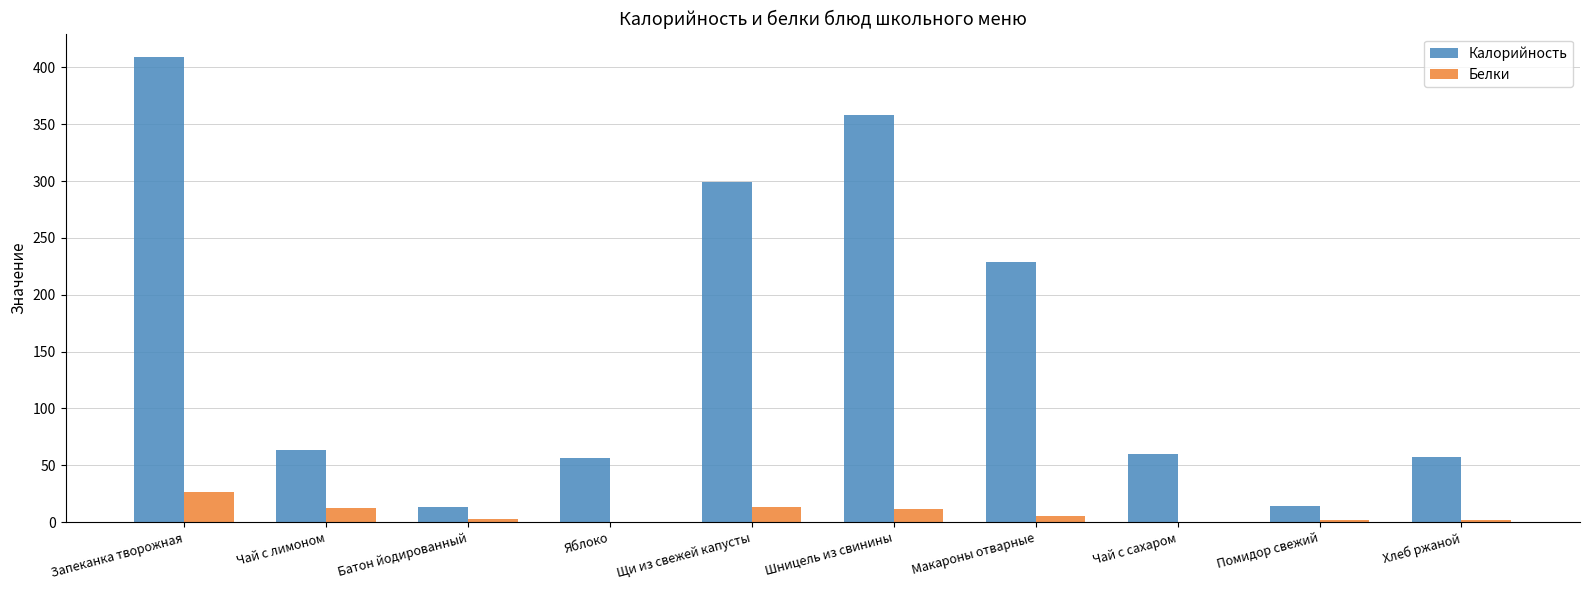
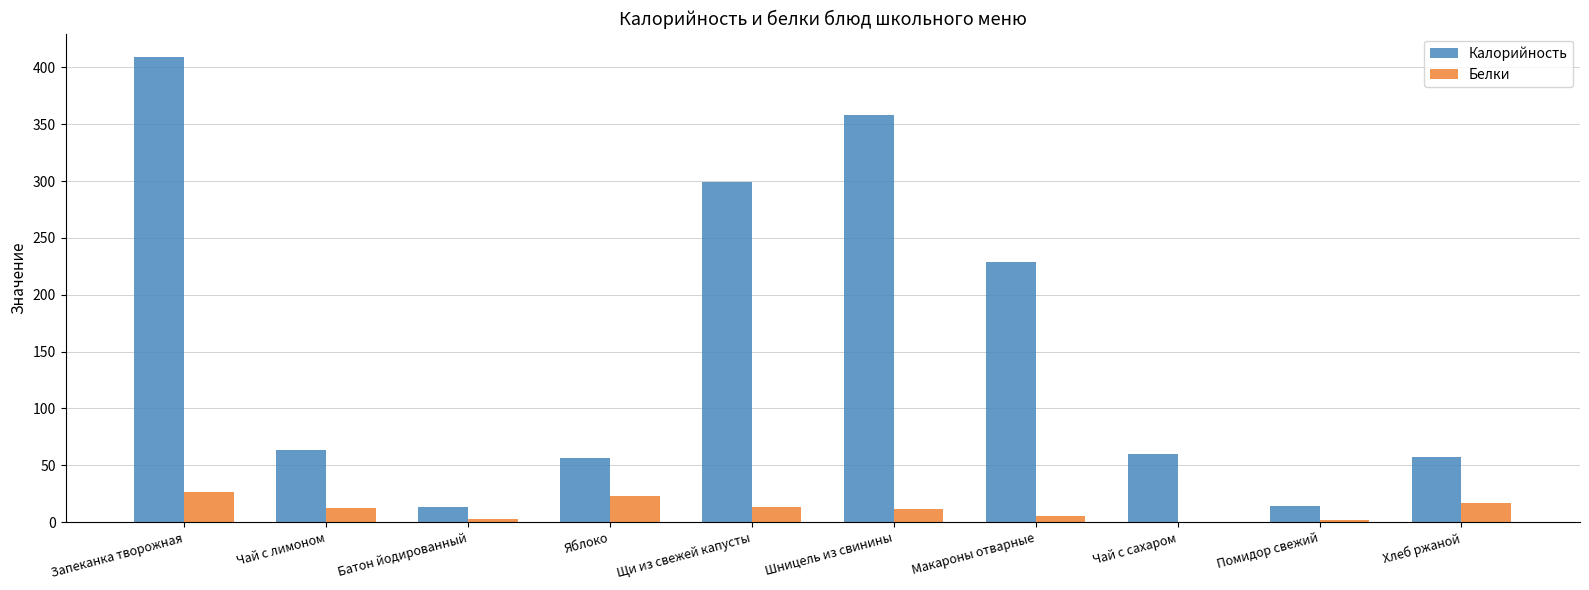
  {
    "Калорийность": {
      "Запеканка творожная": 409,
      "Чай с лимоном": 63,
      "Батон йодированный": 13,
      "Яблоко": 56,
      "Щи из свежей капусты": 299,
      "Шницель из свинины": 358,
      "Макароны отварные": 229,
      "Чай с сахаром": 60,
      "Помидор свежий": 15,
      "Хлеб ржаной": 57
    },
    "Белки": {
      "Запеканка творожная": 27,
      "Чай с лимоном": 12,
      "Батон йодированный": 3,
-     "Яблоко": 1,
+     "Яблоко": 23,
      "Щи из свежей капусты": 14,
      "Шницель из свинины": 11,
      "Макароны отварные": 6,
-     "Хлеб ржаной": 2
+     "Хлеб ржаной": 17
    }
  }
